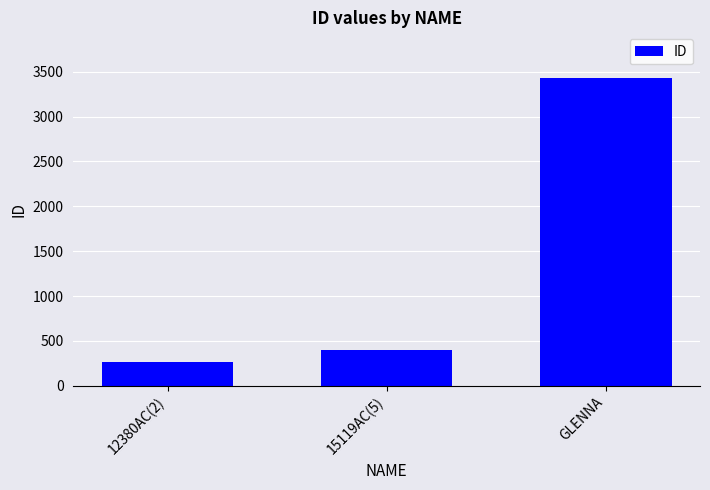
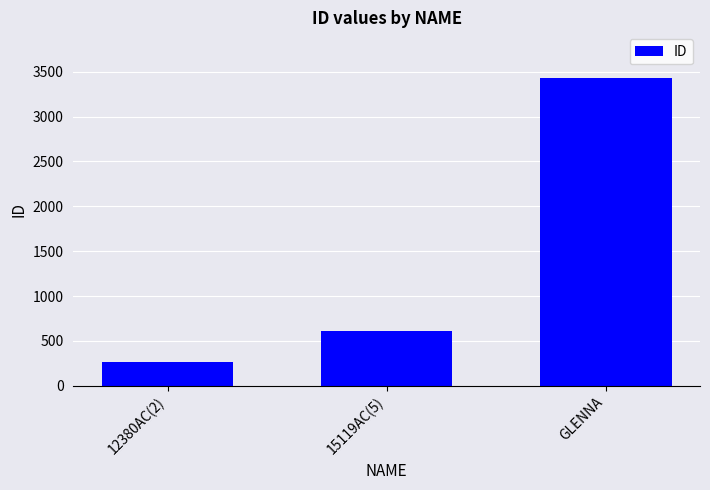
  {
    "12380AC(2)": 300,
-   "15119AC(5)": 400,
+   "15119AC(5)": 600,
    "GLENNA": 3400
  }
